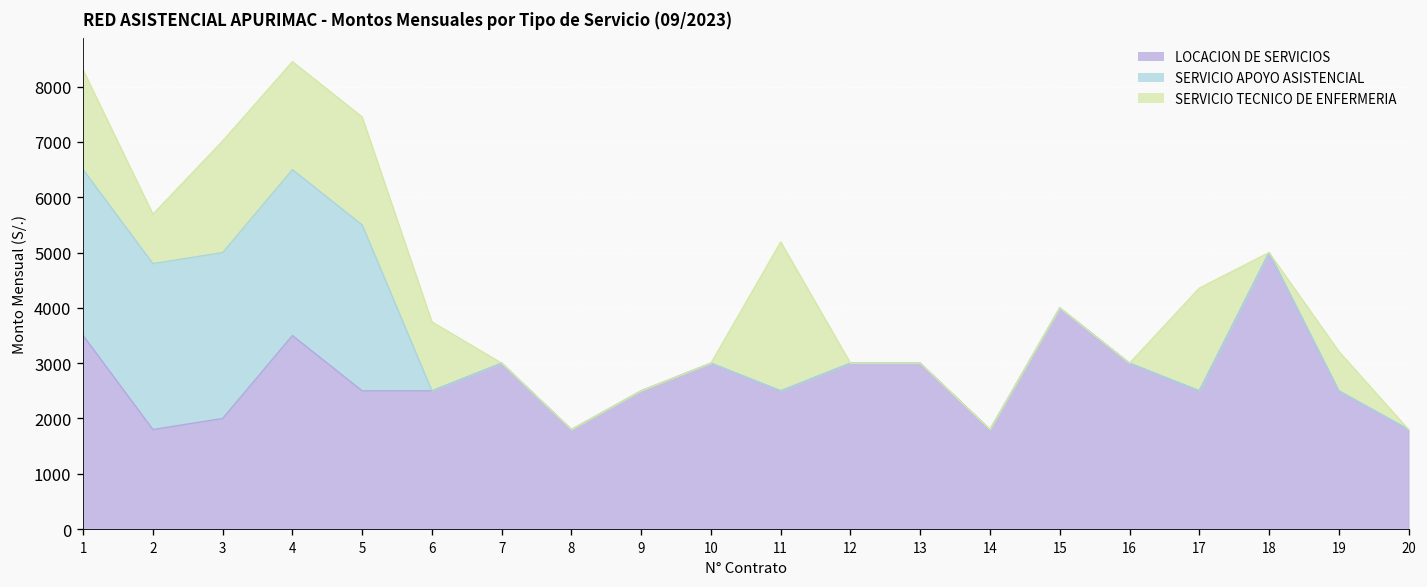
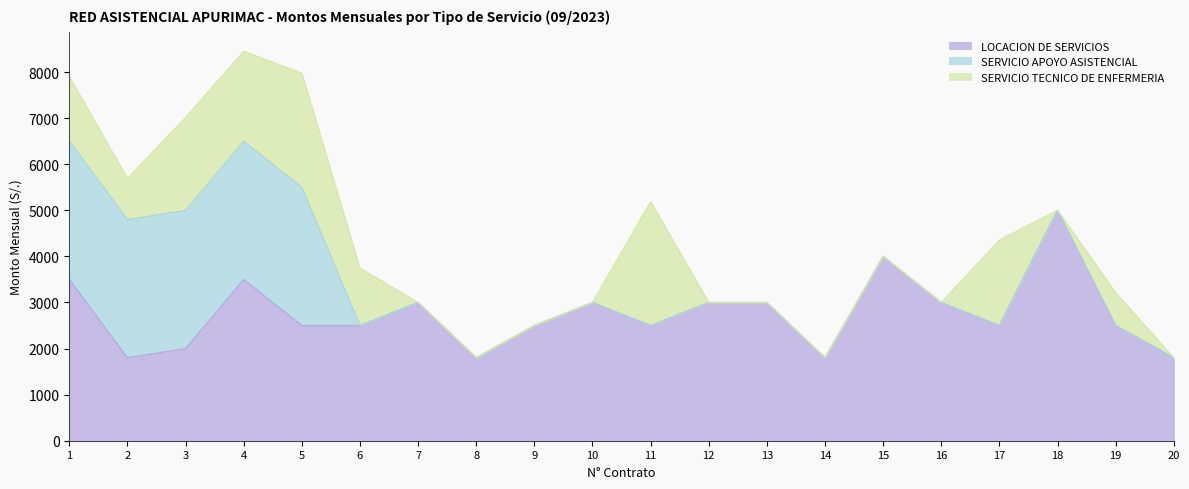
  {
    "SERVICIO TECNICO DE ENFERMERIA": {
-     "1": 1800,
+     "1": 1400,
      "2": 900,
      "3": 2000,
      "4": 2000,
-     "5": 2000,
+     "5": 2500,
      "6": 1200,
      "11": 2700,
      "17": 1900,
      "19": 700
    }
  }
